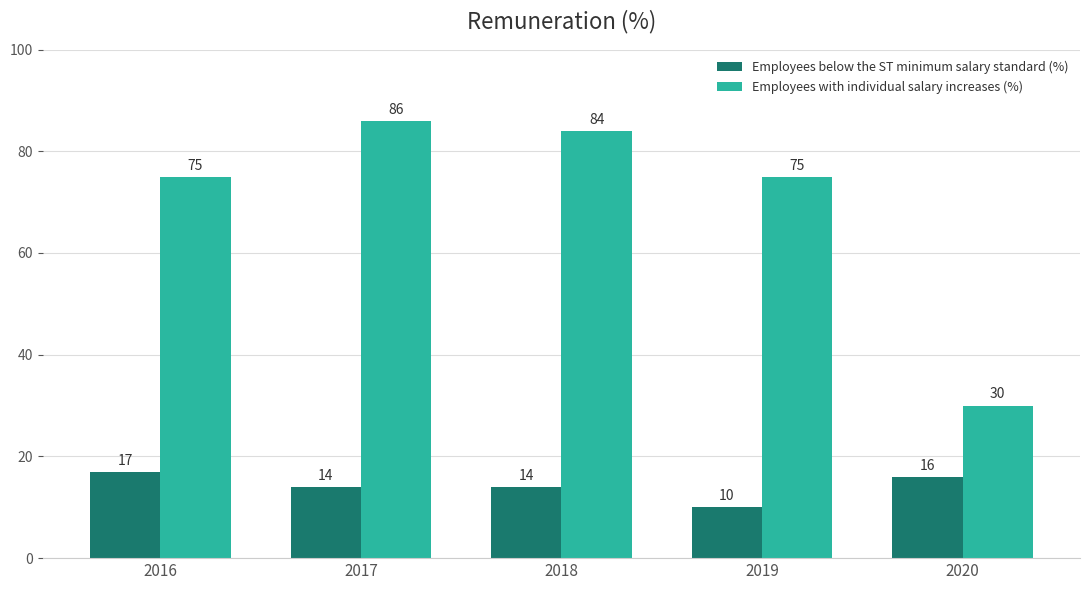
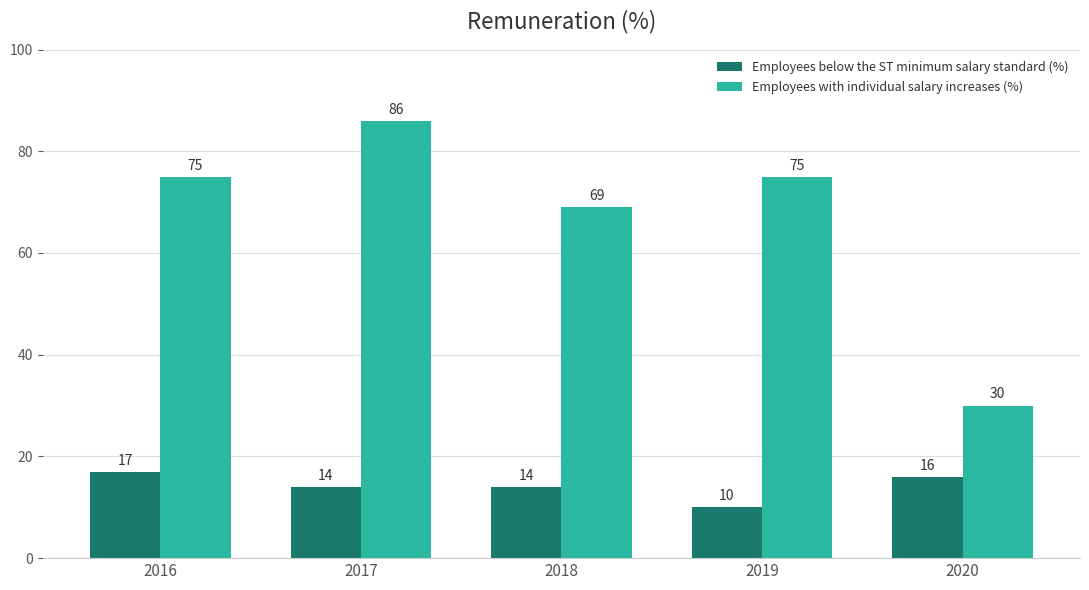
  {
    "Employees below the ST minimum salary standard (%)": {
      "2016": 17,
      "2017": 14,
      "2018": 14,
      "2019": 10,
      "2020": 16
    },
    "Employees with individual salary increases (%)": {
      "2016": 75,
      "2017": 86,
-     "2018": 84,
+     "2018": 69,
      "2019": 75,
      "2020": 30
    }
  }
